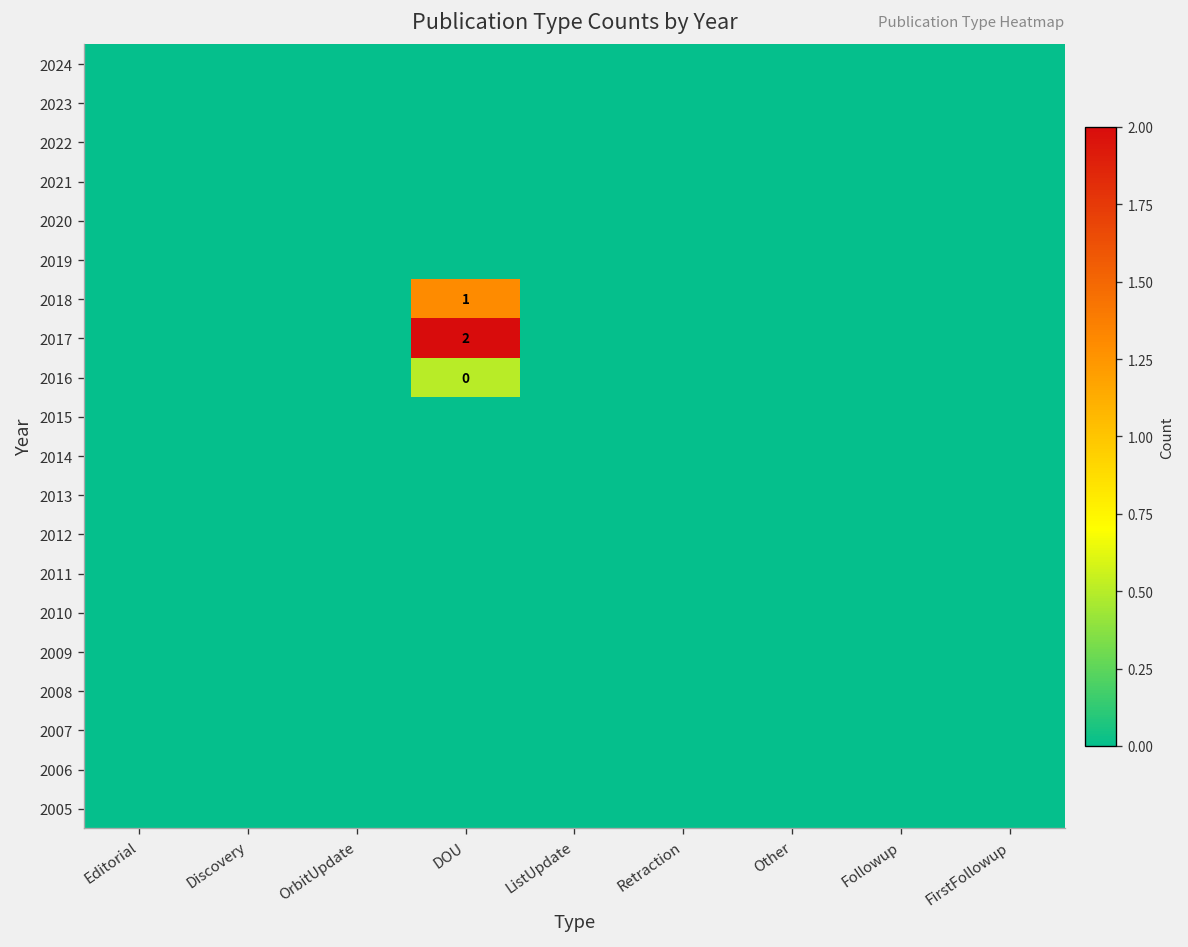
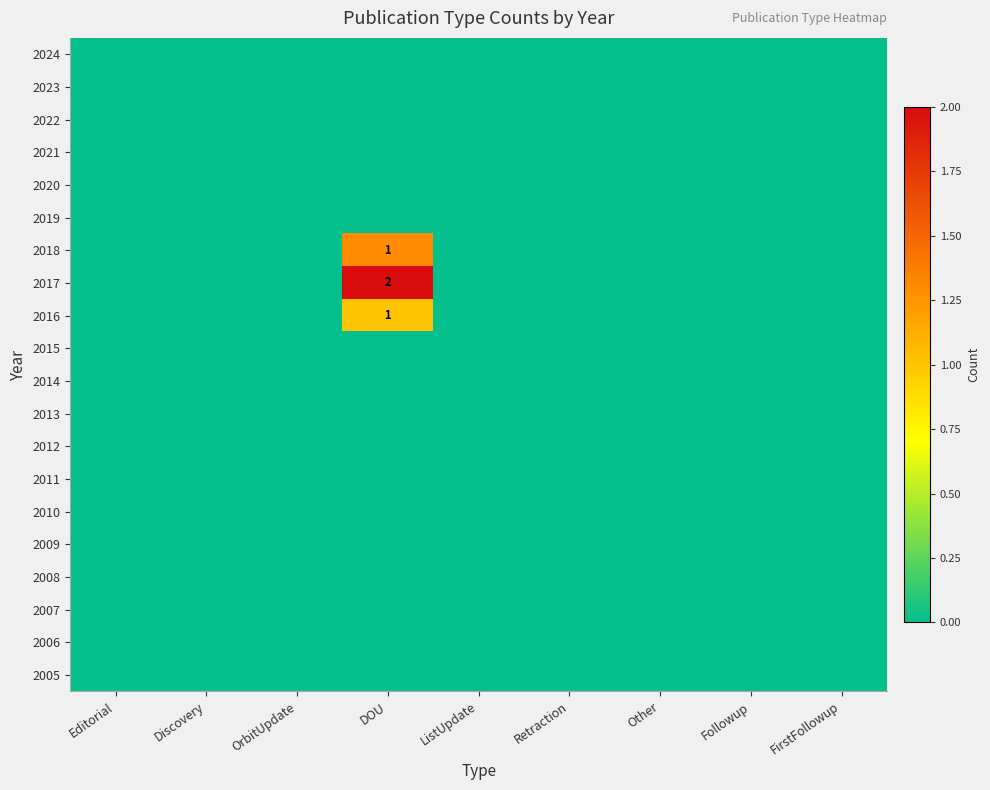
  {
    "2018": {
      "DOU": 1
    },
    "2017": {
      "DOU": 2
    },
    "2016": {
-     "DOU": 0
+     "DOU": 1
    }
  }
